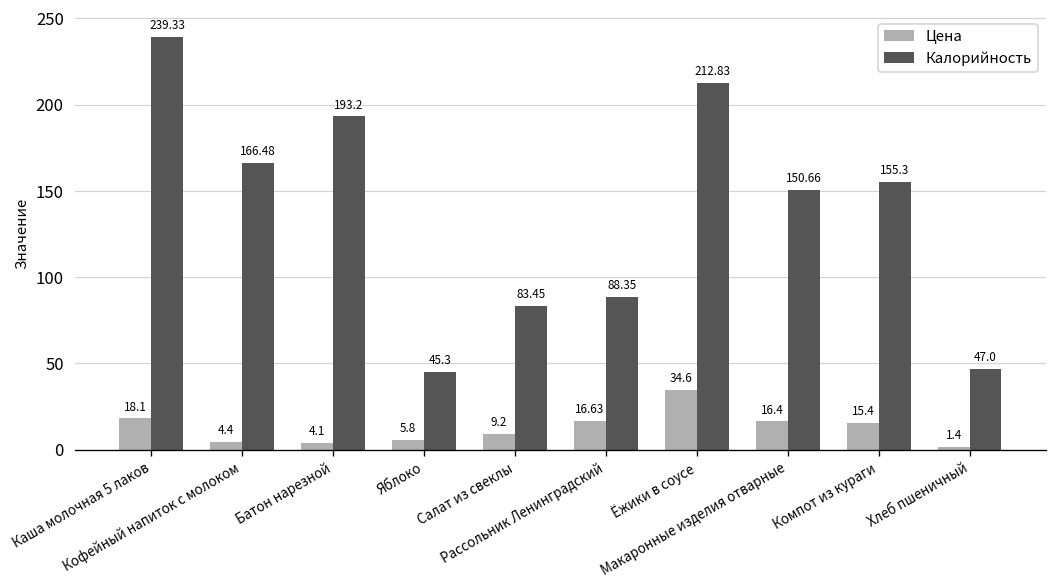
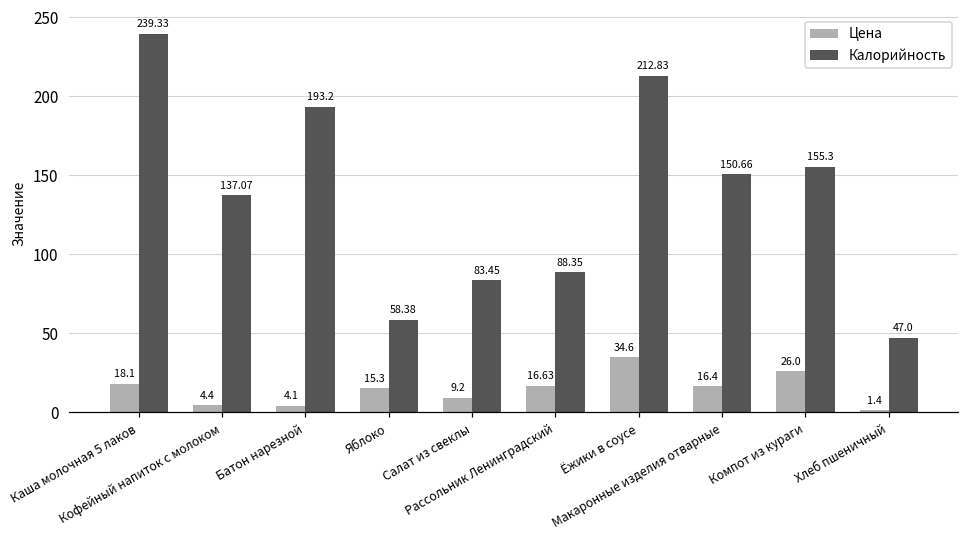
  {
    "Цена": {
      "Каша молочная 5 лаков": 18.1,
      "Кофейный напиток с молоком": 4.4,
      "Батон нарезной": 4.1,
-     "Яблоко": 5.8,
+     "Яблоко": 15.3,
      "Салат из свеклы": 9.2,
      "Рассольник Ленинградский": 16.63,
      "Ёжики в соусе": 34.6,
      "Макаронные изделия отварные": 16.4,
-     "Компот из кураги": 15.4,
+     "Компот из кураги": 26.0,
      "Хлеб пшеничный": 1.4
    },
    "Калорийность": {
      "Каша молочная 5 лаков": 239.33,
-     "Кофейный напиток с молоком": 166.48,
+     "Кофейный напиток с молоком": 137.07,
      "Батон нарезной": 193.2,
-     "Яблоко": 45.3,
+     "Яблоко": 58.38,
      "Салат из свеклы": 83.45,
      "Рассольник Ленинградский": 88.35,
      "Ёжики в соусе": 212.83,
      "Макаронные изделия отварные": 150.66,
      "Компот из кураги": 155.3,
      "Хлеб пшеничный": 47.0
    }
  }
